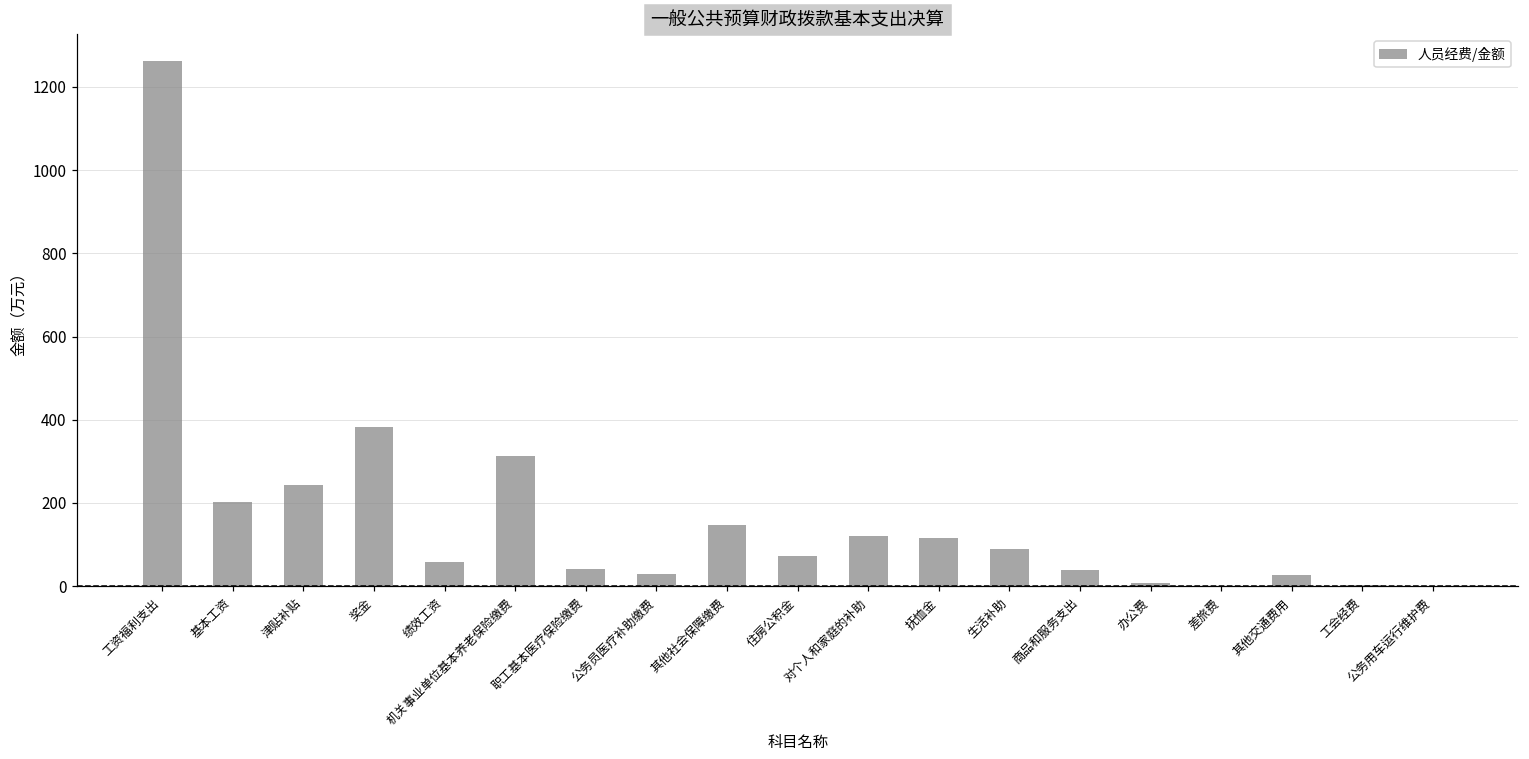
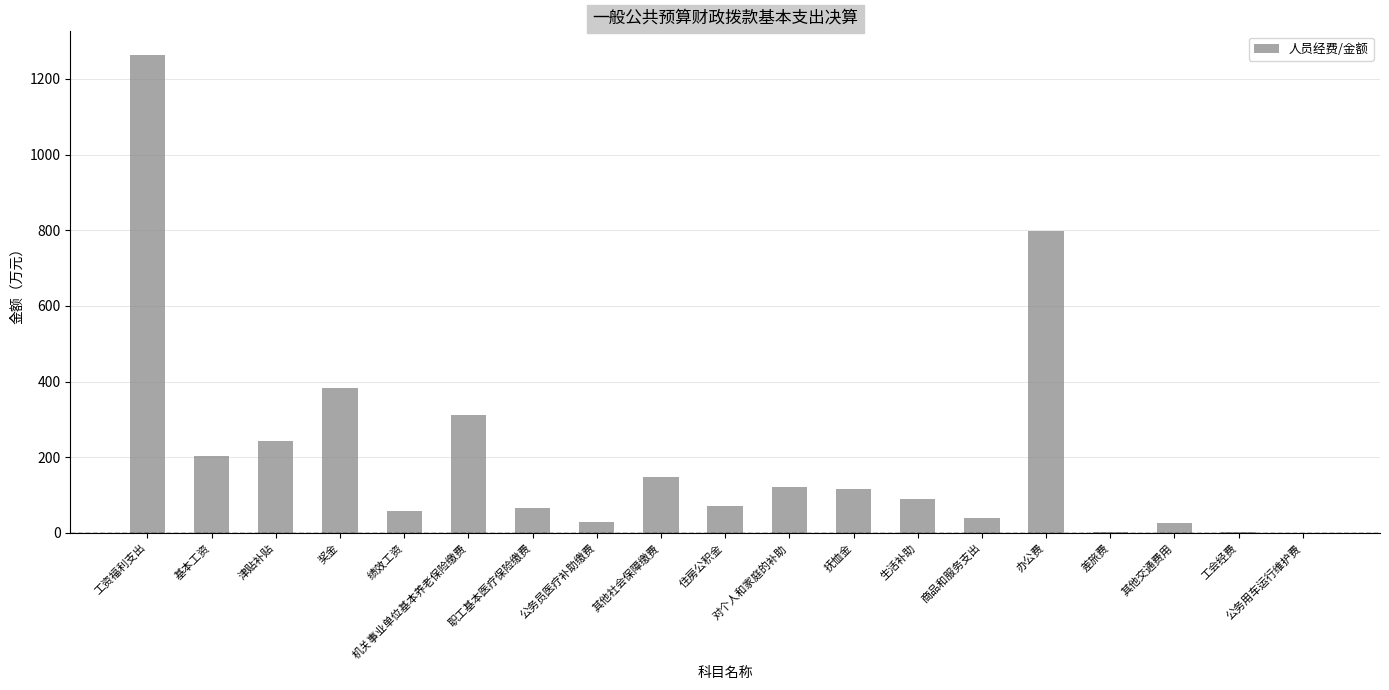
  {
    "工资福利支出": 1260,
    "基本工资": 200,
    "津贴补贴": 240,
    "奖金": 380,
    "绩效工资": 60,
    "机关事业单位基本养老保险缴费": 310,
-   "职工基本医疗保险缴费": 40,
+   "职工基本医疗保险缴费": 60,
    "公务员医疗补助缴费": 30,
    "其他社会保障缴费": 150,
    "住房公积金": 70,
    "对个人和家庭的补助": 120,
    "抚恤金": 120,
    "生活补助": 90,
    "商品和服务支出": 40,
-   "办公费": 10,
+   "办公费": 800,
    "其他交通费用": 30
  }
